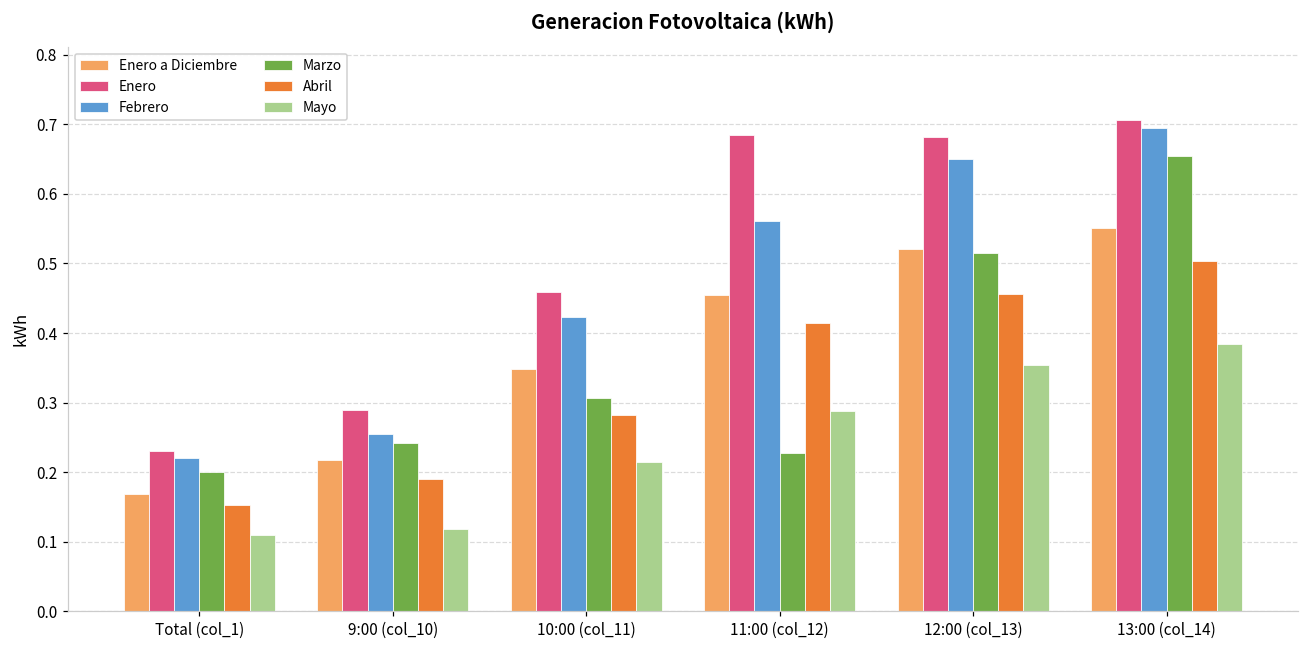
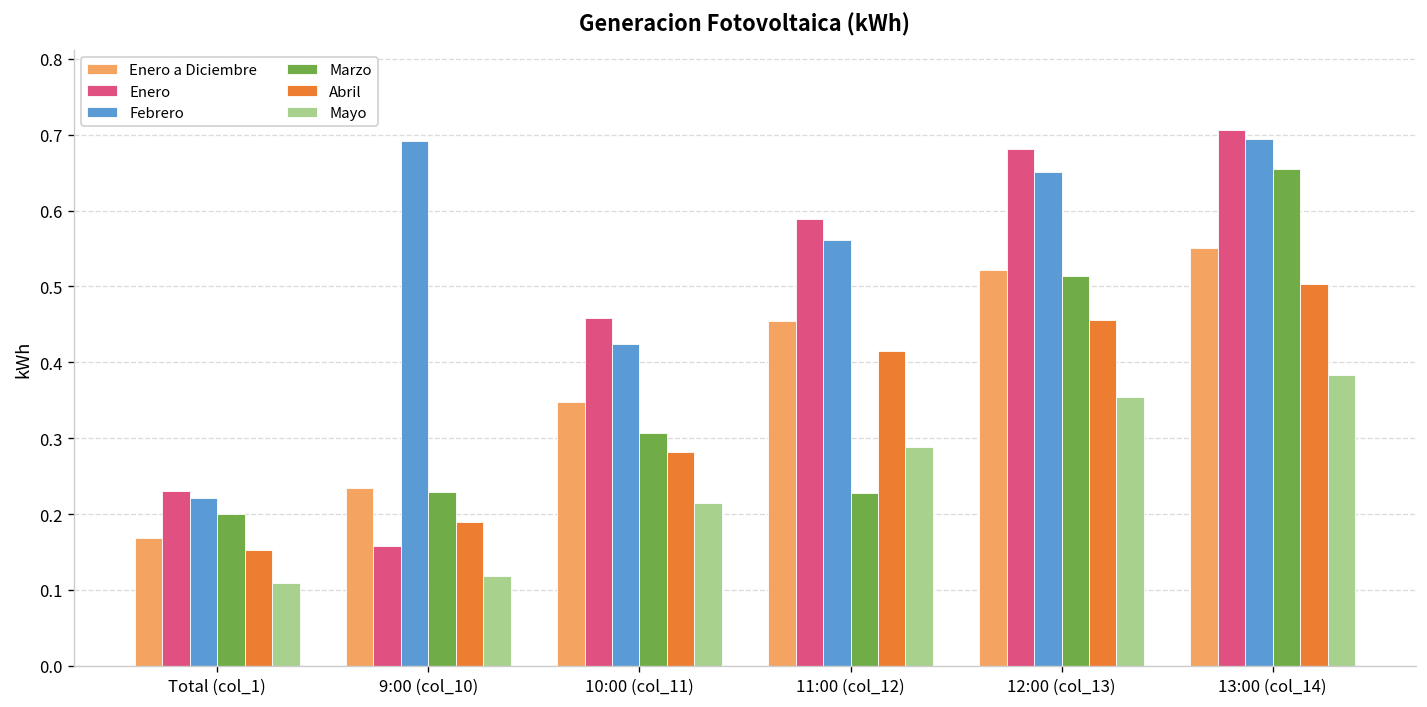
  {
    "Enero a Diciembre": {
      "Total (col_1)": 0.17,
-     "9:00 (col_10)": 0.22,
+     "9:00 (col_10)": 0.23,
      "10:00 (col_11)": 0.35,
      "11:00 (col_12)": 0.45,
      "12:00 (col_13)": 0.52,
      "13:00 (col_14)": 0.55
    },
    "Enero": {
      "Total (col_1)": 0.23,
-     "9:00 (col_10)": 0.29,
+     "9:00 (col_10)": 0.16,
      "10:00 (col_11)": 0.46,
-     "11:00 (col_12)": 0.68,
+     "11:00 (col_12)": 0.59,
      "12:00 (col_13)": 0.68,
      "13:00 (col_14)": 0.71
    },
    "Febrero": {
      "Total (col_1)": 0.22,
-     "9:00 (col_10)": 0.26,
+     "9:00 (col_10)": 0.69,
      "10:00 (col_11)": 0.42,
      "11:00 (col_12)": 0.56,
      "12:00 (col_13)": 0.65,
      "13:00 (col_14)": 0.69
    },
    "Marzo": {
      "Total (col_1)": 0.20,
-     "9:00 (col_10)": 0.24,
+     "9:00 (col_10)": 0.23,
      "10:00 (col_11)": 0.31,
      "11:00 (col_12)": 0.23,
      "12:00 (col_13)": 0.51,
      "13:00 (col_14)": 0.65
    },
    "Abril": {
      "Total (col_1)": 0.15,
      "9:00 (col_10)": 0.19,
      "10:00 (col_11)": 0.28,
      "11:00 (col_12)": 0.41,
      "12:00 (col_13)": 0.46,
      "13:00 (col_14)": 0.50
    },
    "Mayo": {
      "Total (col_1)": 0.11,
      "9:00 (col_10)": 0.12,
      "10:00 (col_11)": 0.21,
      "11:00 (col_12)": 0.29,
      "12:00 (col_13)": 0.35,
      "13:00 (col_14)": 0.38
    }
  }
